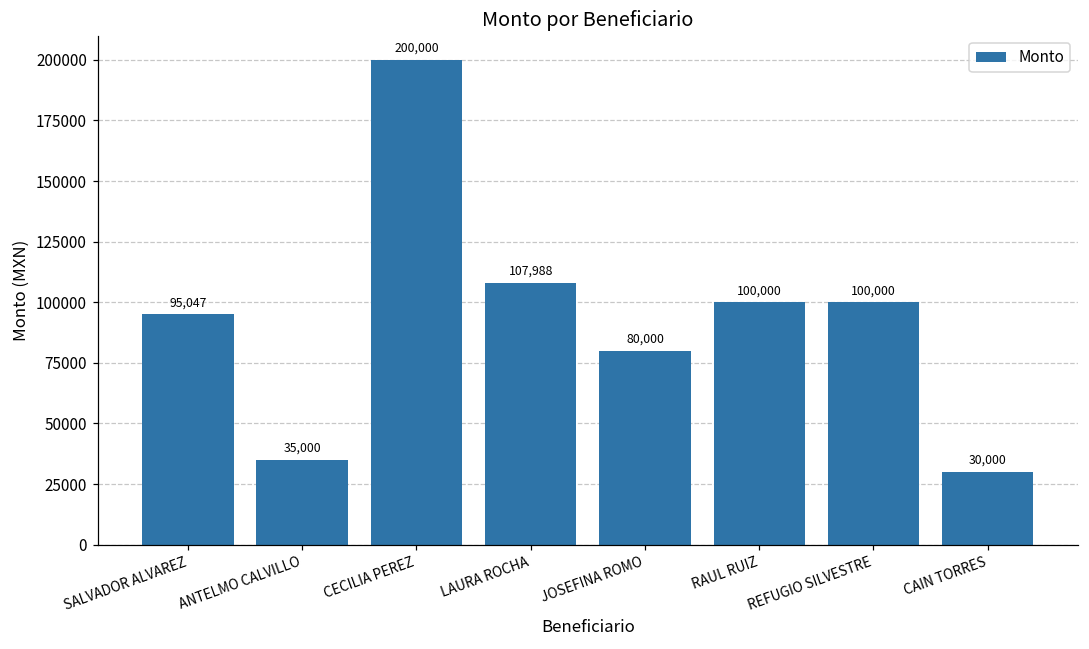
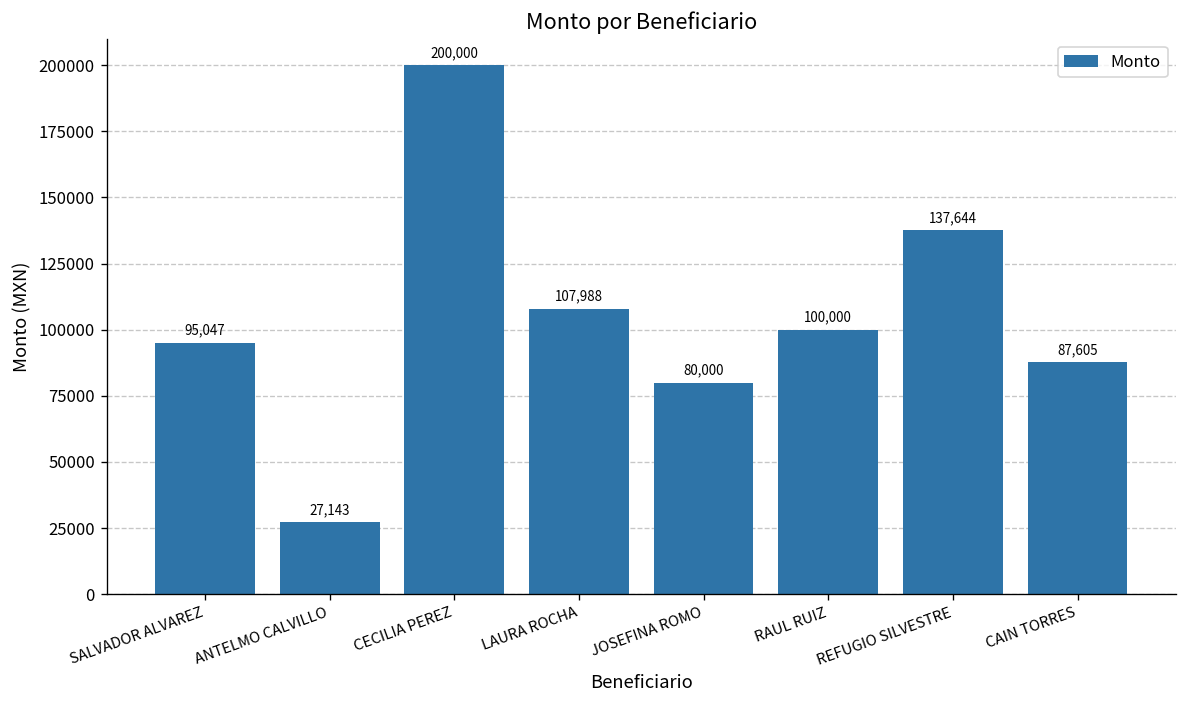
  {
    "SALVADOR ALVAREZ": "95,047",
-   "ANTELMO CALVILLO": "35,000",
+   "ANTELMO CALVILLO": "27,143",
    "CECILIA PEREZ": "200,000",
    "LAURA ROCHA": "107,988",
    "JOSEFINA ROMO": "80,000",
    "RAUL RUIZ": "100,000",
-   "REFUGIO SILVESTRE": "100,000",
-   "CAIN TORRES": "30,000"
+   "REFUGIO SILVESTRE": "137,644",
+   "CAIN TORRES": "87,605"
  }
